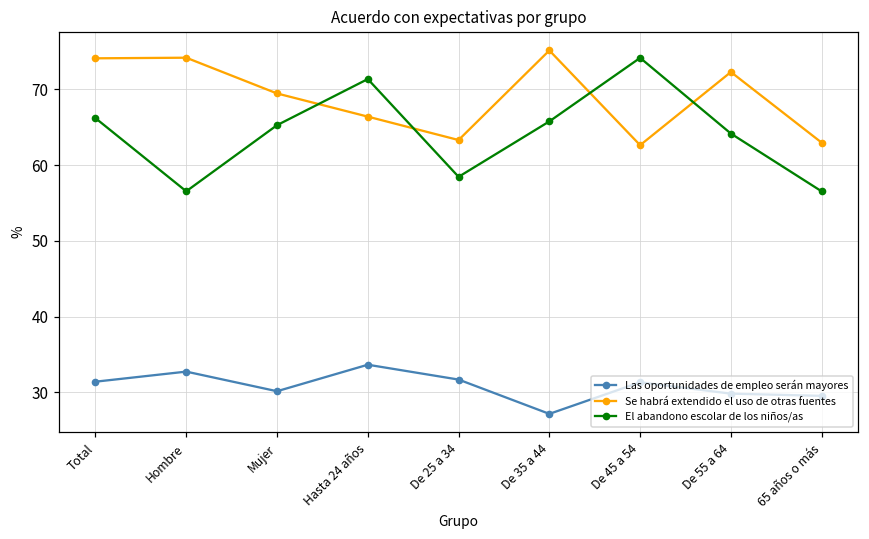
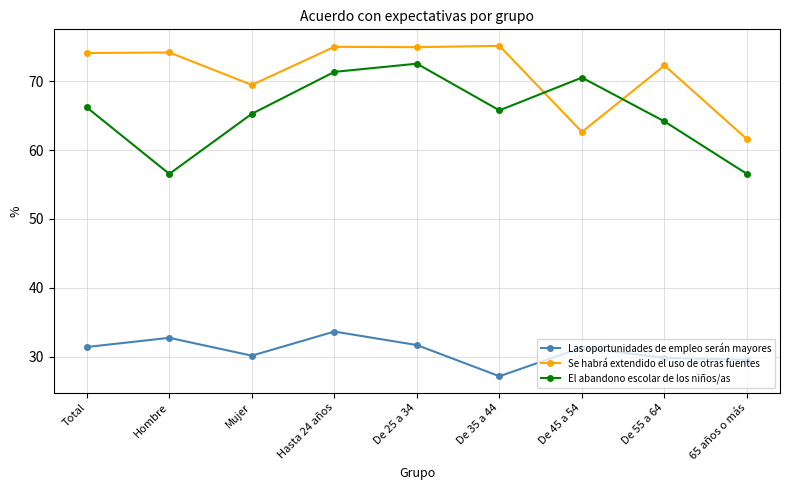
  {
    "Las oportunidades de empleo serán mayores": {
      "Total": 31,
      "Hombre": 33,
      "Mujer": 30,
      "Hasta 24 años": 34,
      "De 25 a 34": 32,
      "De 35 a 44": 27
    },
    "Se habrá extendido el uso de otras fuentes": {
      "Total": 74,
      "Hombre": 74,
      "Mujer": 69,
-     "Hasta 24 años": 66,
-     "De 25 a 34": 63,
+     "Hasta 24 años": 75,
+     "De 25 a 34": 75,
      "De 35 a 44": 75,
      "De 45 a 54": 63,
      "De 55 a 64": 72,
-     "65 años o más": 63
+     "65 años o más": 62
    },
    "El abandono escolar de los niños/as": {
      "Total": 66,
      "Hombre": 57,
      "Mujer": 65,
      "Hasta 24 años": 71,
-     "De 25 a 34": 58,
+     "De 25 a 34": 73,
      "De 35 a 44": 66,
-     "De 45 a 54": 74,
+     "De 45 a 54": 71,
      "De 55 a 64": 64,
      "65 años o más": 57
    }
  }
